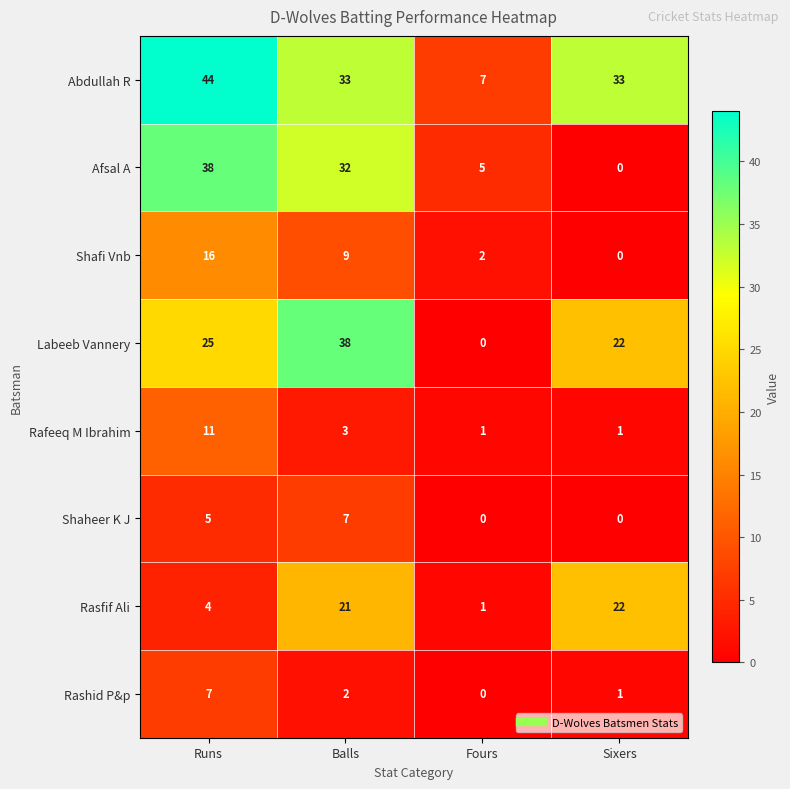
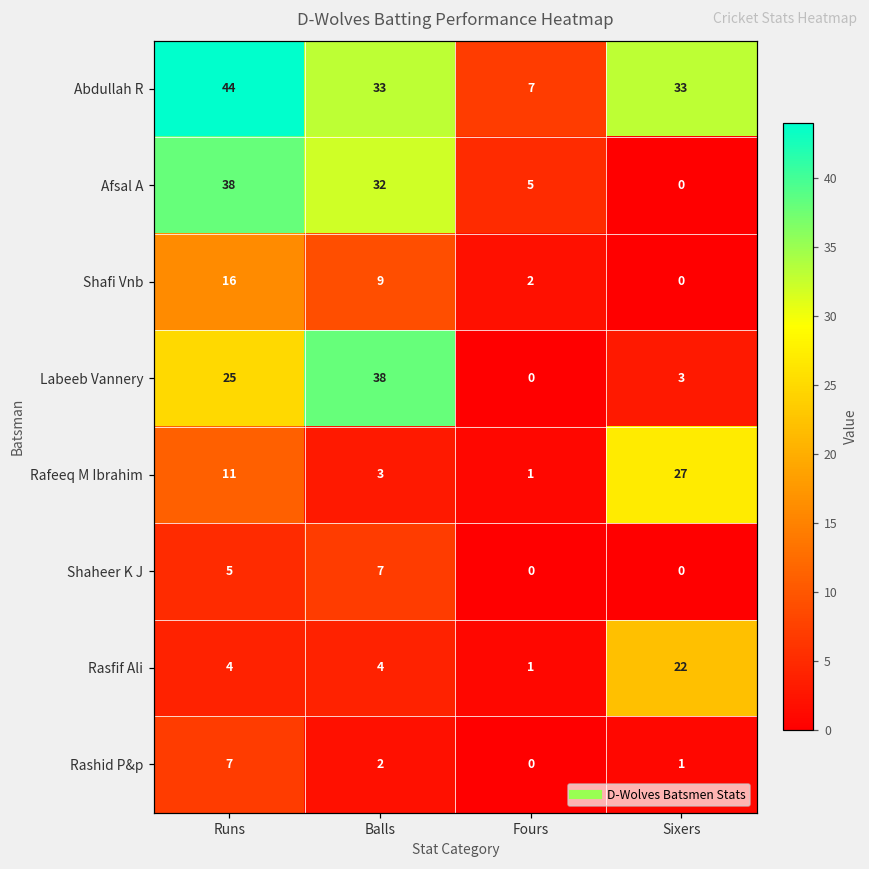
  {
    "Abdullah R": {
      "Runs": 44,
      "Balls": 33,
      "Fours": 7,
      "Sixers": 33
    },
    "Afsal A": {
      "Runs": 38,
      "Balls": 32,
      "Fours": 5,
      "Sixers": 0
    },
    "Shafi Vnb": {
      "Runs": 16,
      "Balls": 9,
      "Fours": 2,
      "Sixers": 0
    },
    "Labeeb Vannery": {
      "Runs": 25,
      "Balls": 38,
      "Fours": 0,
-     "Sixers": 22
+     "Sixers": 3
    },
    "Rafeeq M Ibrahim": {
      "Runs": 11,
      "Balls": 3,
      "Fours": 1,
-     "Sixers": 1
+     "Sixers": 27
    },
    "Shaheer K J": {
      "Runs": 5,
      "Balls": 7,
      "Fours": 0,
      "Sixers": 0
    },
    "Rasfif Ali": {
      "Runs": 4,
-     "Balls": 21,
+     "Balls": 4,
      "Fours": 1,
      "Sixers": 22
    },
    "Rashid P&p": {
      "Runs": 7,
      "Balls": 2,
      "Fours": 0,
      "Sixers": 1
    }
  }
